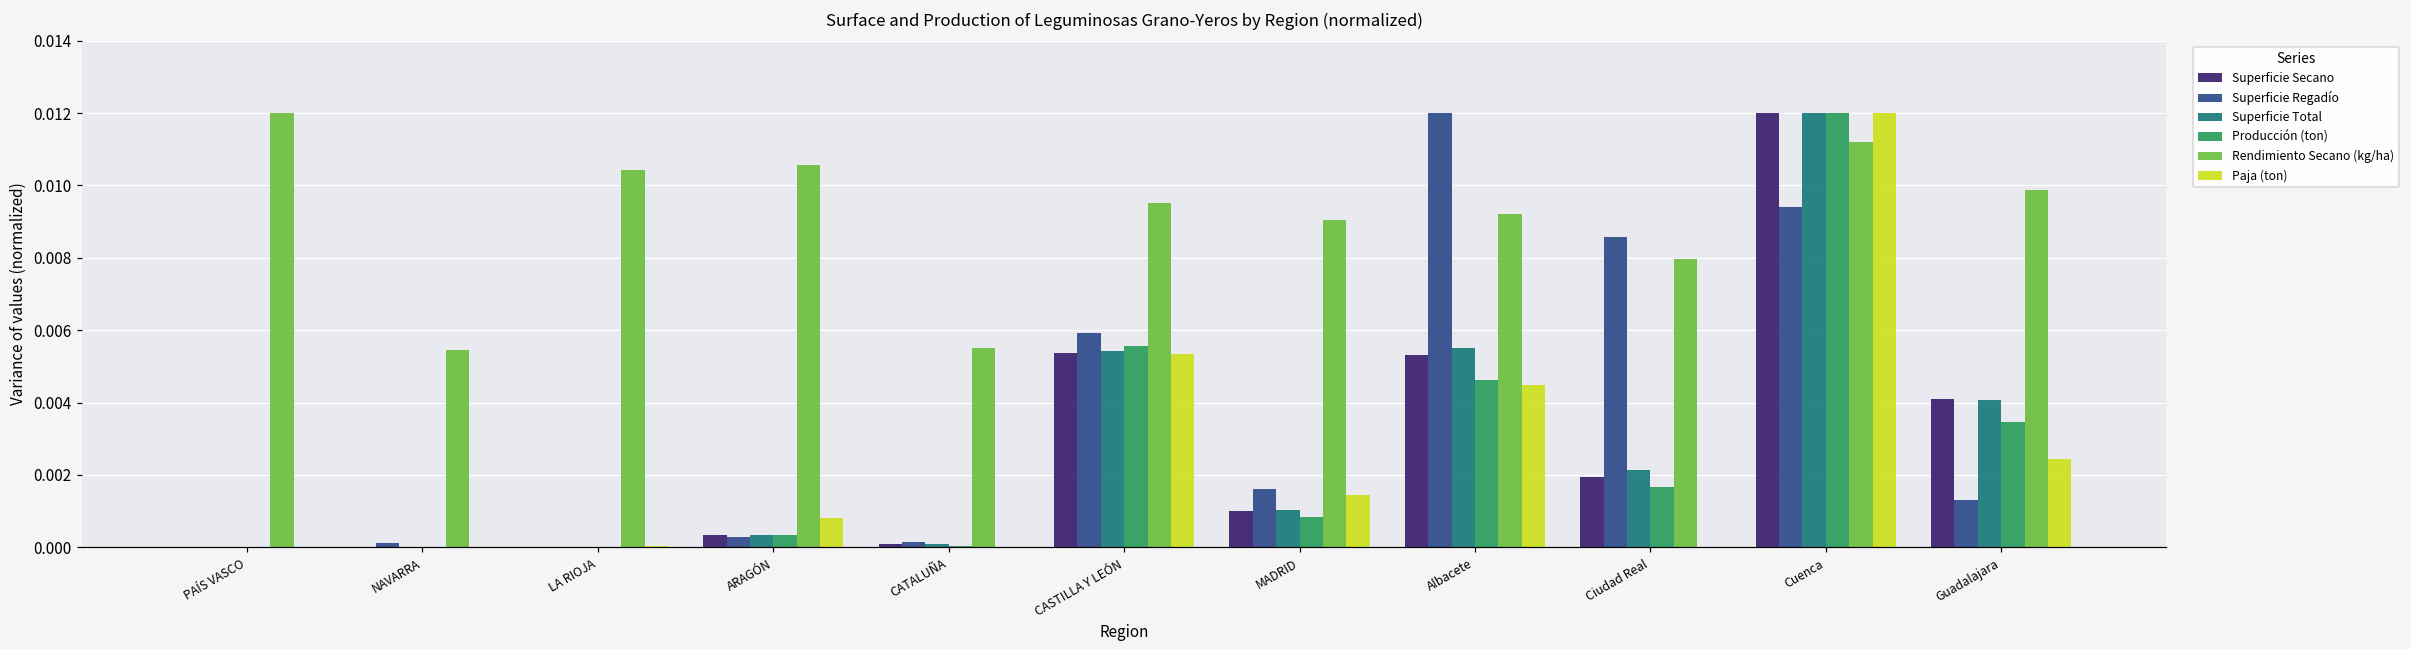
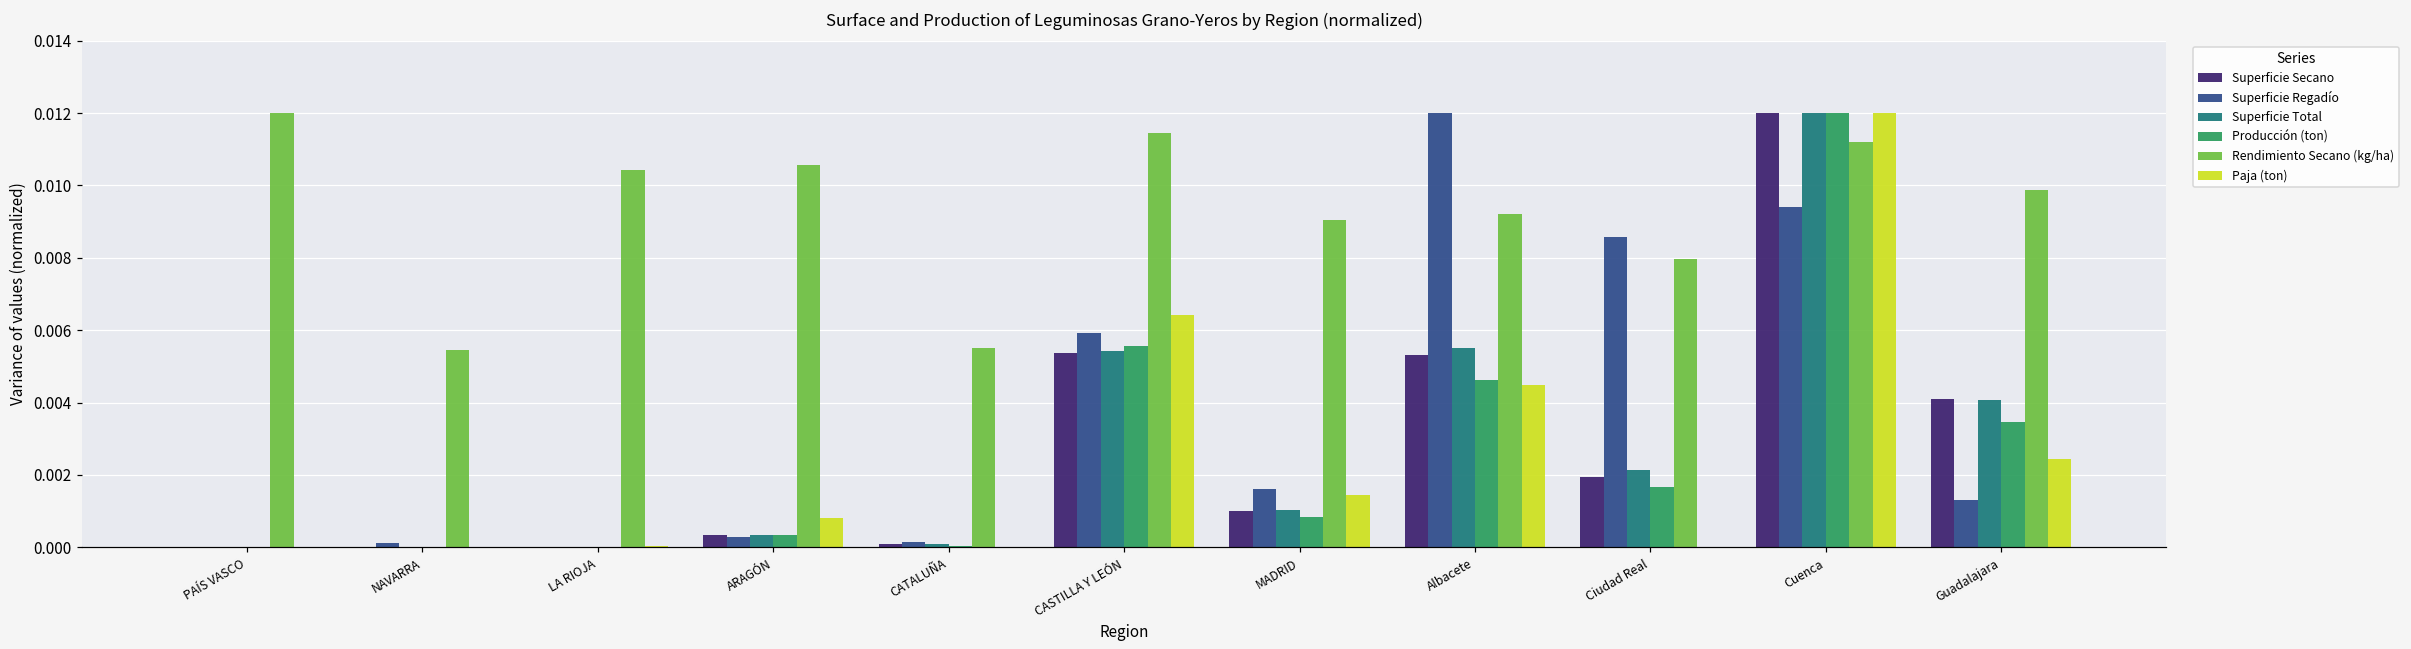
  {
    "Rendimiento Secano (kg/ha)": {
      "PAÍS VASCO": 0.0120,
      "NAVARRA": 0.0054,
      "LA RIOJA": 0.0104,
      "ARAGÓN": 0.0106,
      "CATALUÑA": 0.0055,
-     "CASTILLA Y LEÓN": 0.0095,
+     "CASTILLA Y LEÓN": 0.0115,
      "MADRID": 0.0090,
      "Albacete": 0.0092,
      "Ciudad Real": 0.0080,
      "Cuenca": 0.0112,
      "Guadalajara": 0.0099
    },
    "Paja (ton)": {
      "PAÍS VASCO": 0.0000,
      "NAVARRA": 0.0000,
      "ARAGÓN": 0.0008,
-     "CASTILLA Y LEÓN": 0.0053,
+     "CASTILLA Y LEÓN": 0.0064,
      "MADRID": 0.0014,
      "Albacete": 0.0045,
      "Ciudad Real": 0.0000,
      "Cuenca": 0.0120,
      "Guadalajara": 0.0024
    }
  }
